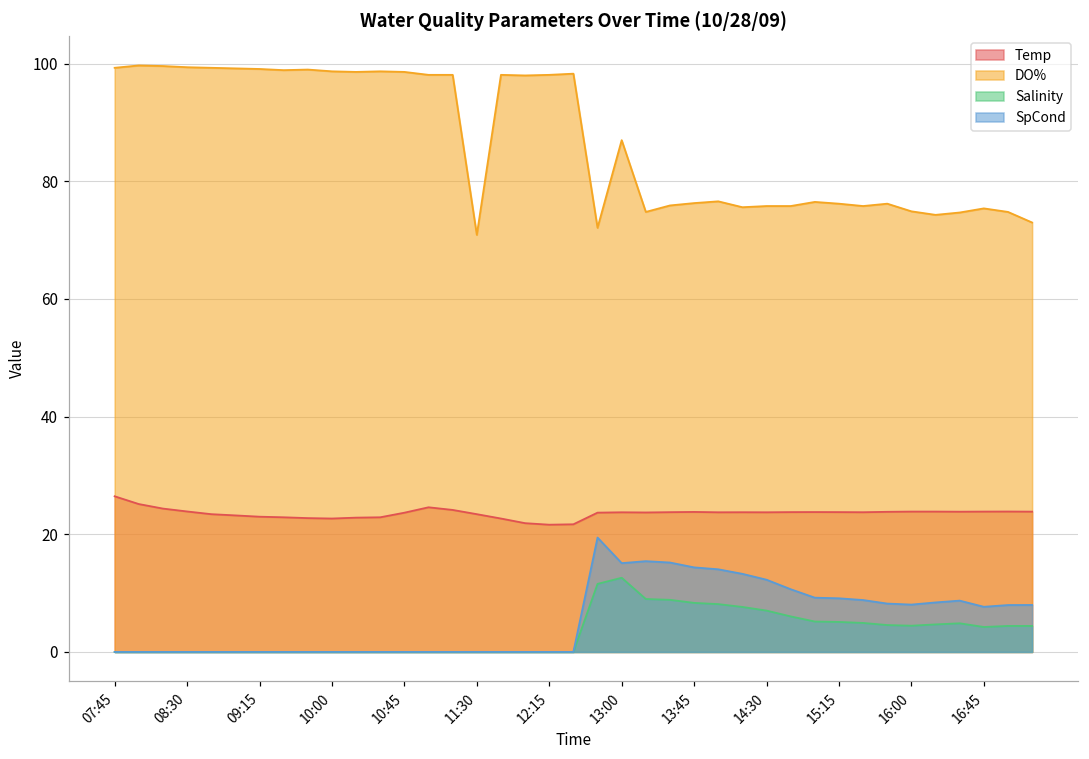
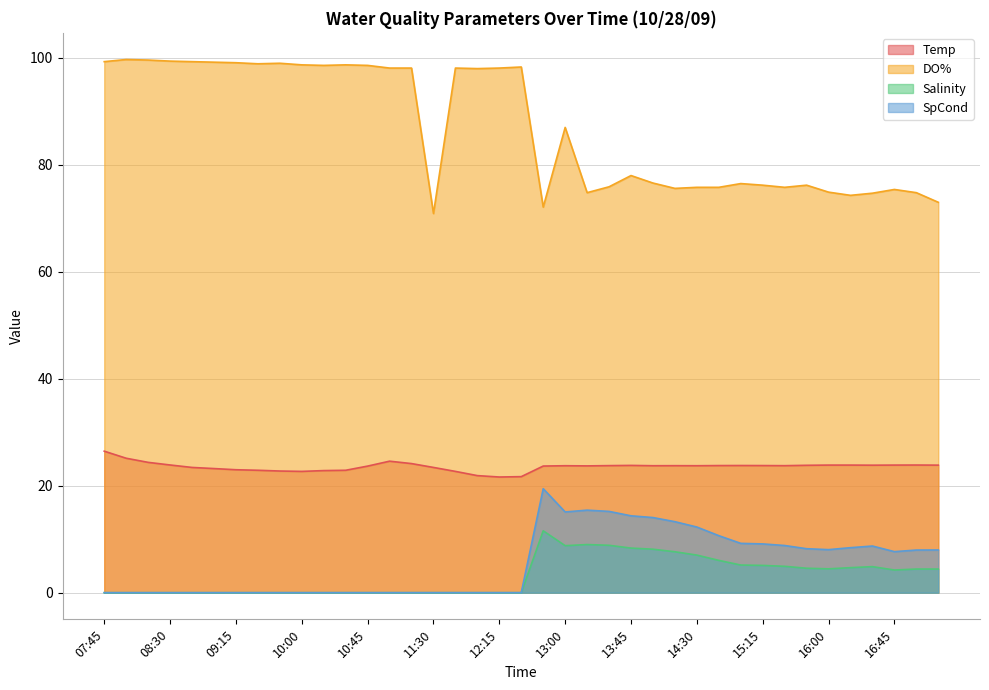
  {
    "Temp": {
      "07:45": 26,
      "08:30": 24,
      "09:15": 23,
      "10:00": 23,
      "10:45": 24,
      "11:30": 23,
      "12:15": 22,
      "13:00": 24,
      "13:45": 24,
      "14:30": 24,
      "15:15": 24,
      "16:00": 24,
      "16:45": 24
    },
    "DO%": {
      "07:45": 99,
      "08:30": 99,
      "09:15": 99,
      "10:00": 99,
      "10:45": 99,
      "11:30": 71,
      "12:15": 98,
      "13:00": 87,
-     "13:45": 76,
+     "13:45": 78,
      "14:30": 76,
      "15:15": 76,
      "16:00": 75,
      "16:45": 75
    },
    "Salinity": {
-     "13:00": 13,
+     "13:00": 9,
      "13:45": 8,
      "14:30": 7,
      "15:15": 5,
      "16:00": 4,
      "16:45": 4
    },
    "SpCond": {
      "13:00": 15,
      "13:45": 14,
      "14:30": 12,
      "15:15": 9,
      "16:00": 8,
      "16:45": 8
    }
  }
